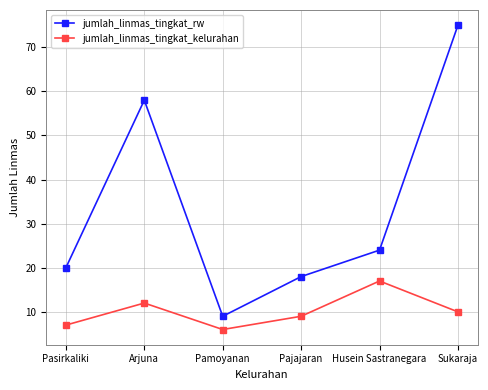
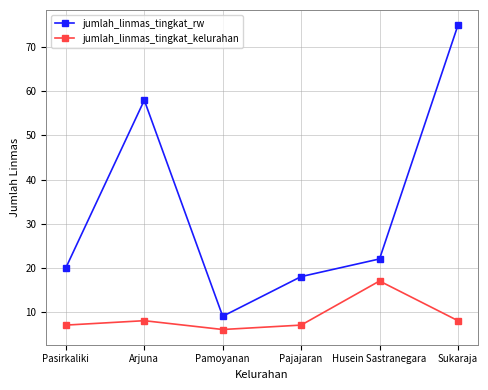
  {
    "jumlah_linmas_tingkat_rw": {
      "Pasirkaliki": 20,
      "Arjuna": 58,
      "Pamoyanan": 9,
      "Pajajaran": 18,
-     "Husein Sastranegara": 24,
+     "Husein Sastranegara": 22,
      "Sukaraja": 75
    },
    "jumlah_linmas_tingkat_kelurahan": {
      "Pasirkaliki": 7,
-     "Arjuna": 12,
+     "Arjuna": 8,
      "Pamoyanan": 6,
-     "Pajajaran": 9,
+     "Pajajaran": 7,
      "Husein Sastranegara": 17,
-     "Sukaraja": 10
+     "Sukaraja": 8
    }
  }
